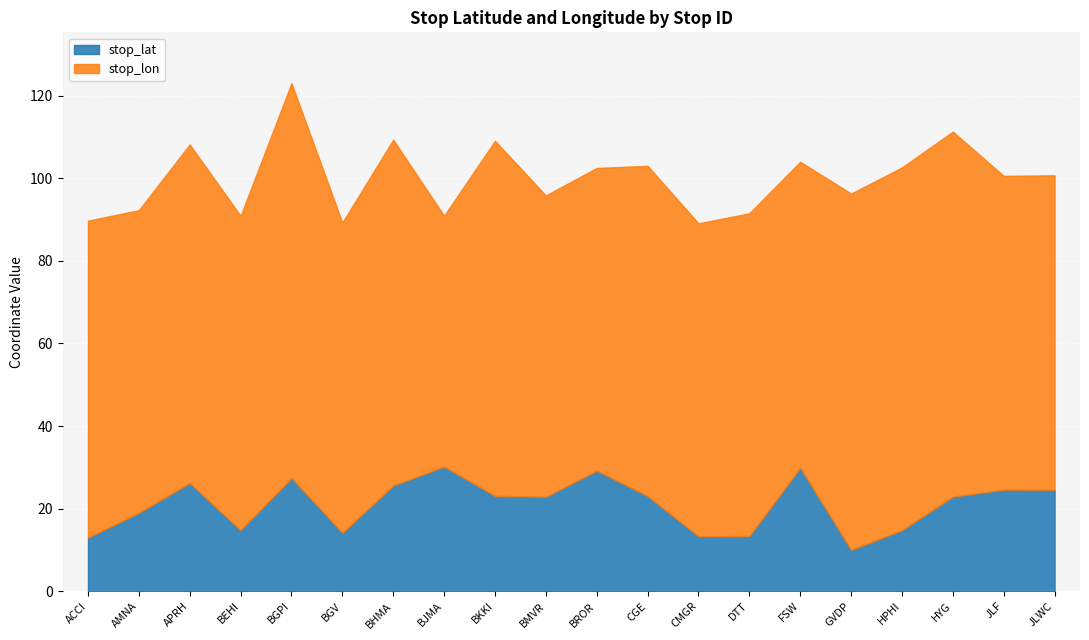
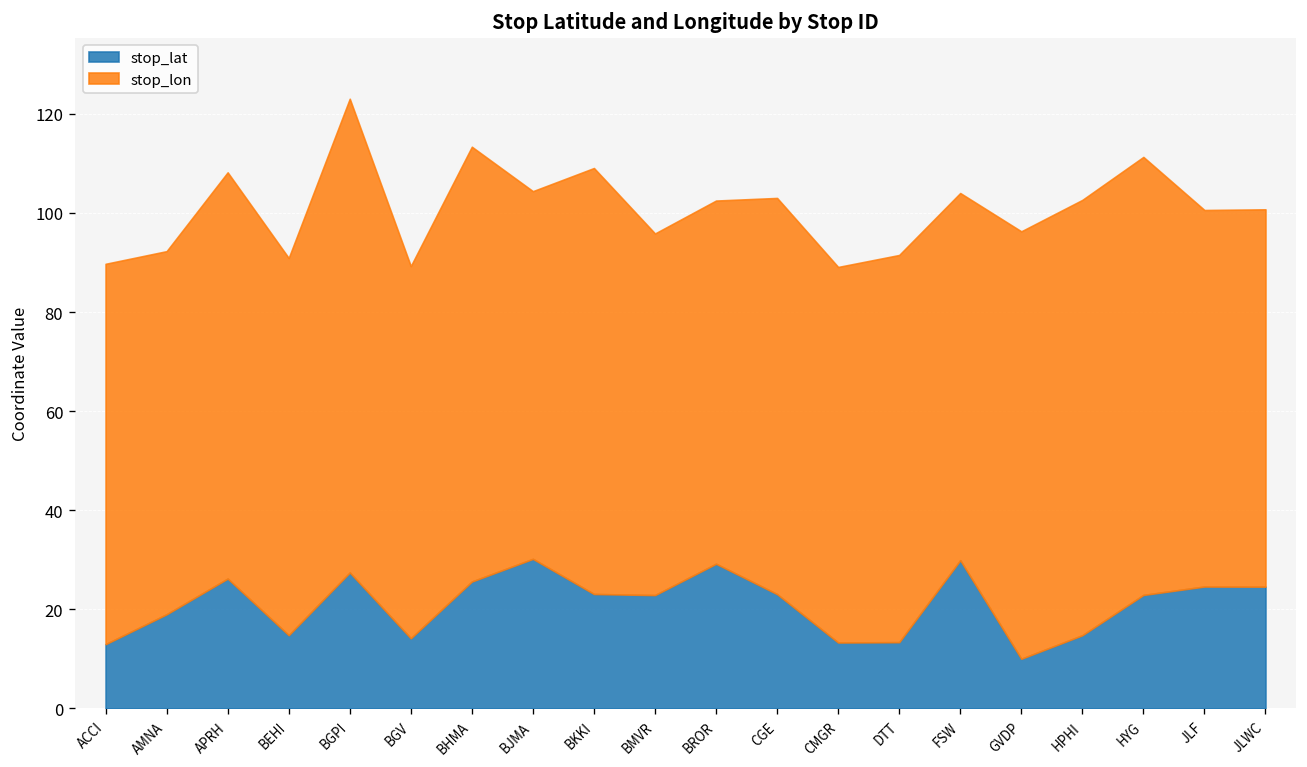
  {
    "stop_lat": {
      "ACCI": 13,
      "AMNA": 19,
      "APRH": 26,
      "BEHI": 15,
      "BGPI": 27,
      "BGV": 14,
      "BHMA": 26,
      "BJMA": 30,
      "BKKI": 23,
      "BMVR": 23,
      "BROR": 29,
      "CGE": 23,
      "CMGR": 13,
      "DTT": 13,
      "FSW": 30,
      "GVDP": 10,
      "HPHI": 15,
      "HYG": 23,
      "JLF": 25,
      "JLWC": 25
    },
    "stop_lon": {
      "ACCI": 77,
      "AMNA": 73,
      "APRH": 82,
      "BEHI": 76,
      "BGPI": 96,
      "BGV": 75,
-     "BHMA": 84,
-     "BJMA": 61,
+     "BHMA": 88,
+     "BJMA": 74,
      "BKKI": 86,
      "BMVR": 73,
      "BROR": 73,
      "CGE": 80,
      "CMGR": 76,
      "DTT": 78,
      "FSW": 74,
      "GVDP": 86,
      "HPHI": 88,
      "HYG": 88,
      "JLF": 76,
      "JLWC": 76
    }
  }
